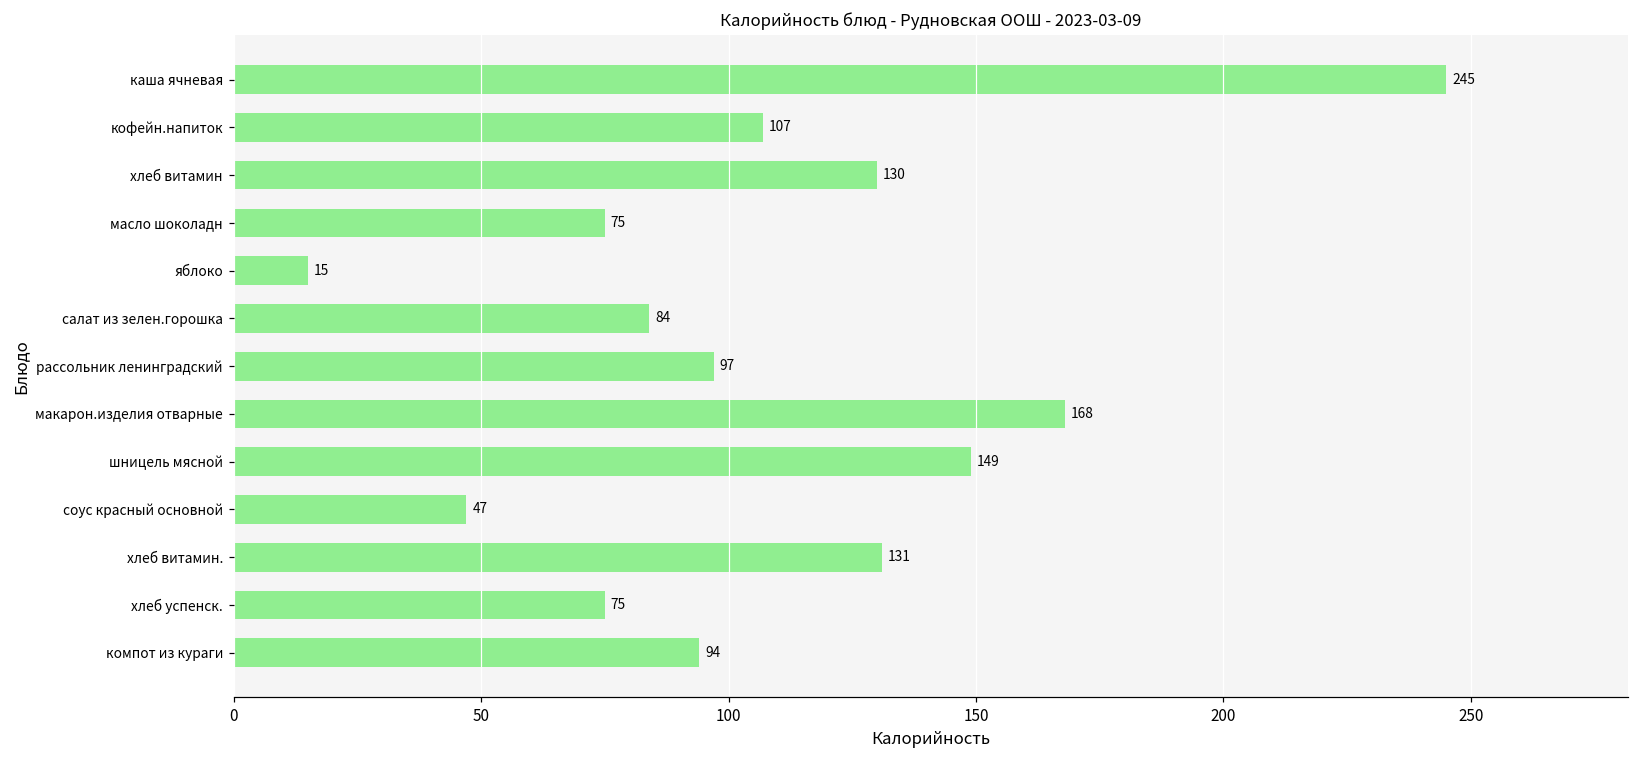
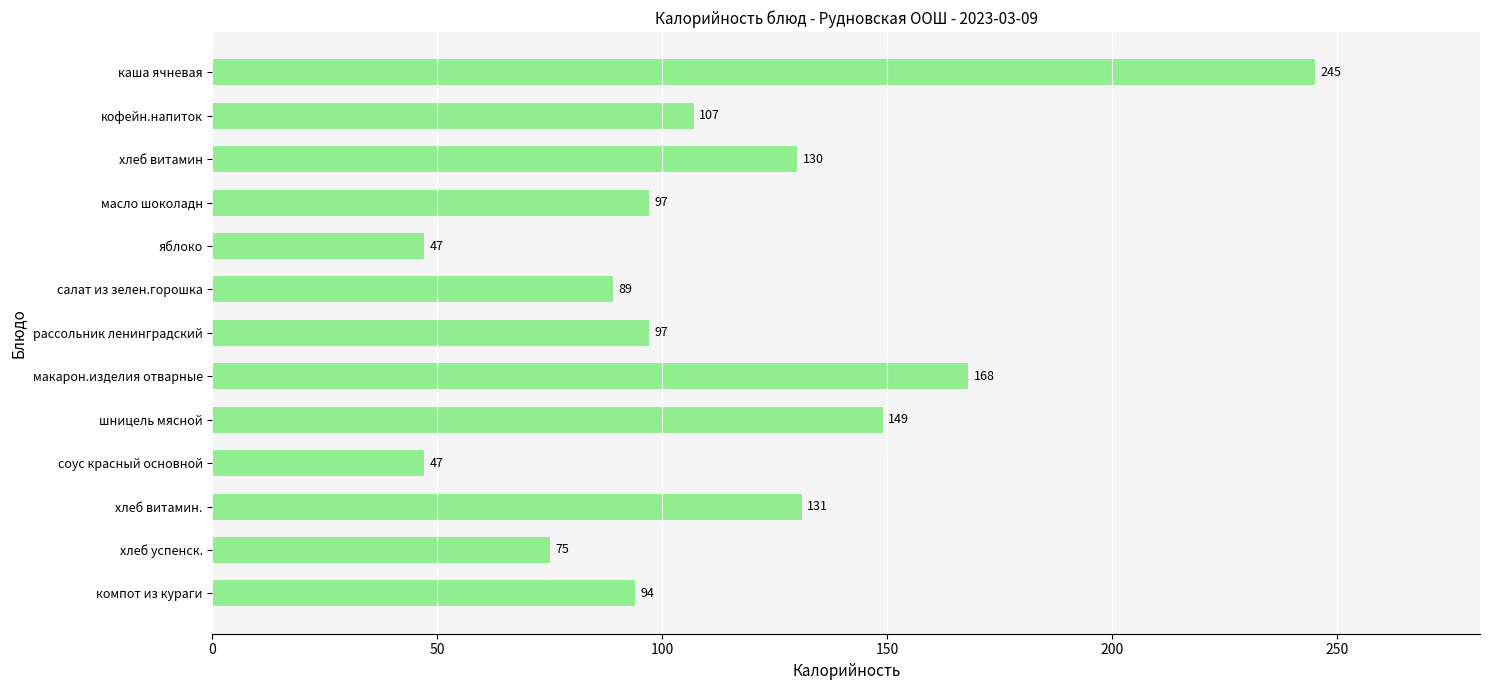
  {
    "каша ячневая": 245,
    "кофейн.напиток": 107,
    "хлеб витамин": 130,
-   "масло шоколадн": 75,
-   "яблоко": 15,
-   "салат из зелен.горошка": 84,
+   "масло шоколадн": 97,
+   "яблоко": 47,
+   "салат из зелен.горошка": 89,
    "рассольник ленинградский": 97,
    "макарон.изделия отварные": 168,
    "шницель мясной": 149,
    "соус красный основной": 47,
    "хлеб витамин.": 131,
    "хлеб успенск.": 75,
    "компот из кураги": 94
  }
